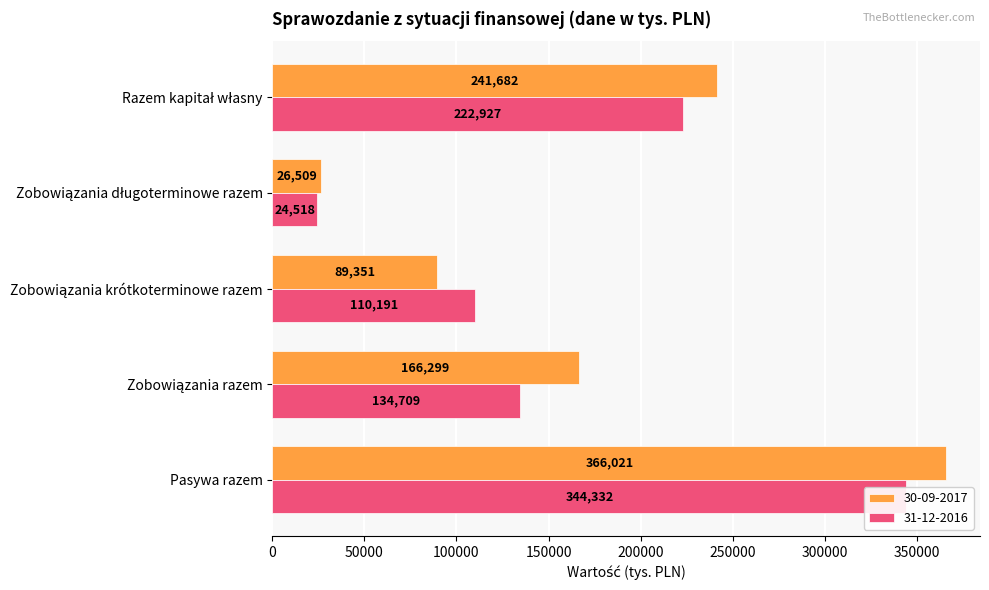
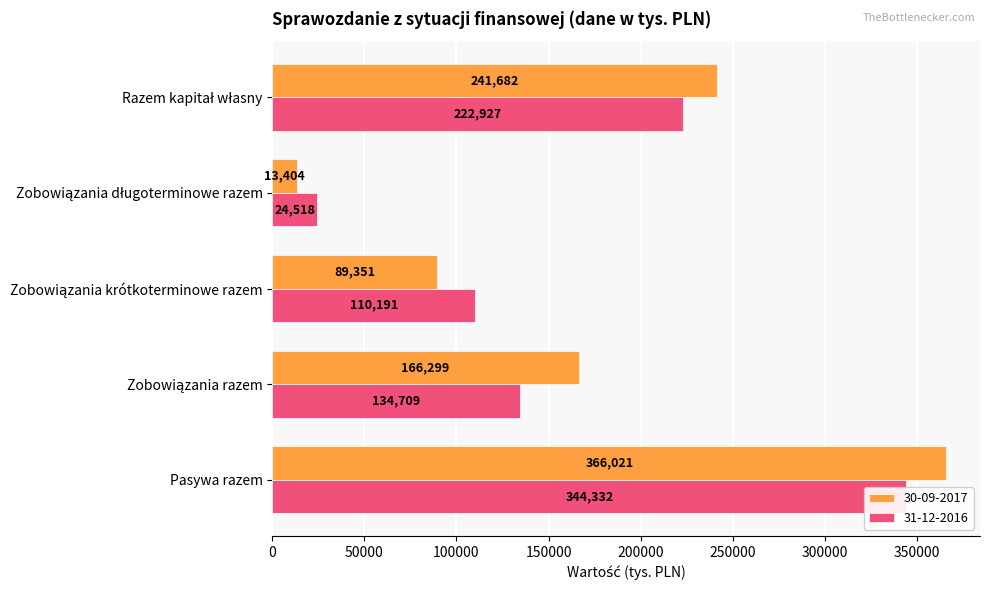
  {
    "30-09-2017": {
      "Razem kapitał własny": "241,682",
-     "Zobowiązania długoterminowe razem": "26,509",
+     "Zobowiązania długoterminowe razem": "13,404",
      "Zobowiązania krótkoterminowe razem": "89,351",
      "Zobowiązania razem": "166,299",
      "Pasywa razem": "366,021"
    },
    "31-12-2016": {
      "Razem kapitał własny": "222,927",
      "Zobowiązania długoterminowe razem": "24,518",
      "Zobowiązania krótkoterminowe razem": "110,191",
      "Zobowiązania razem": "134,709"
    }
  }
